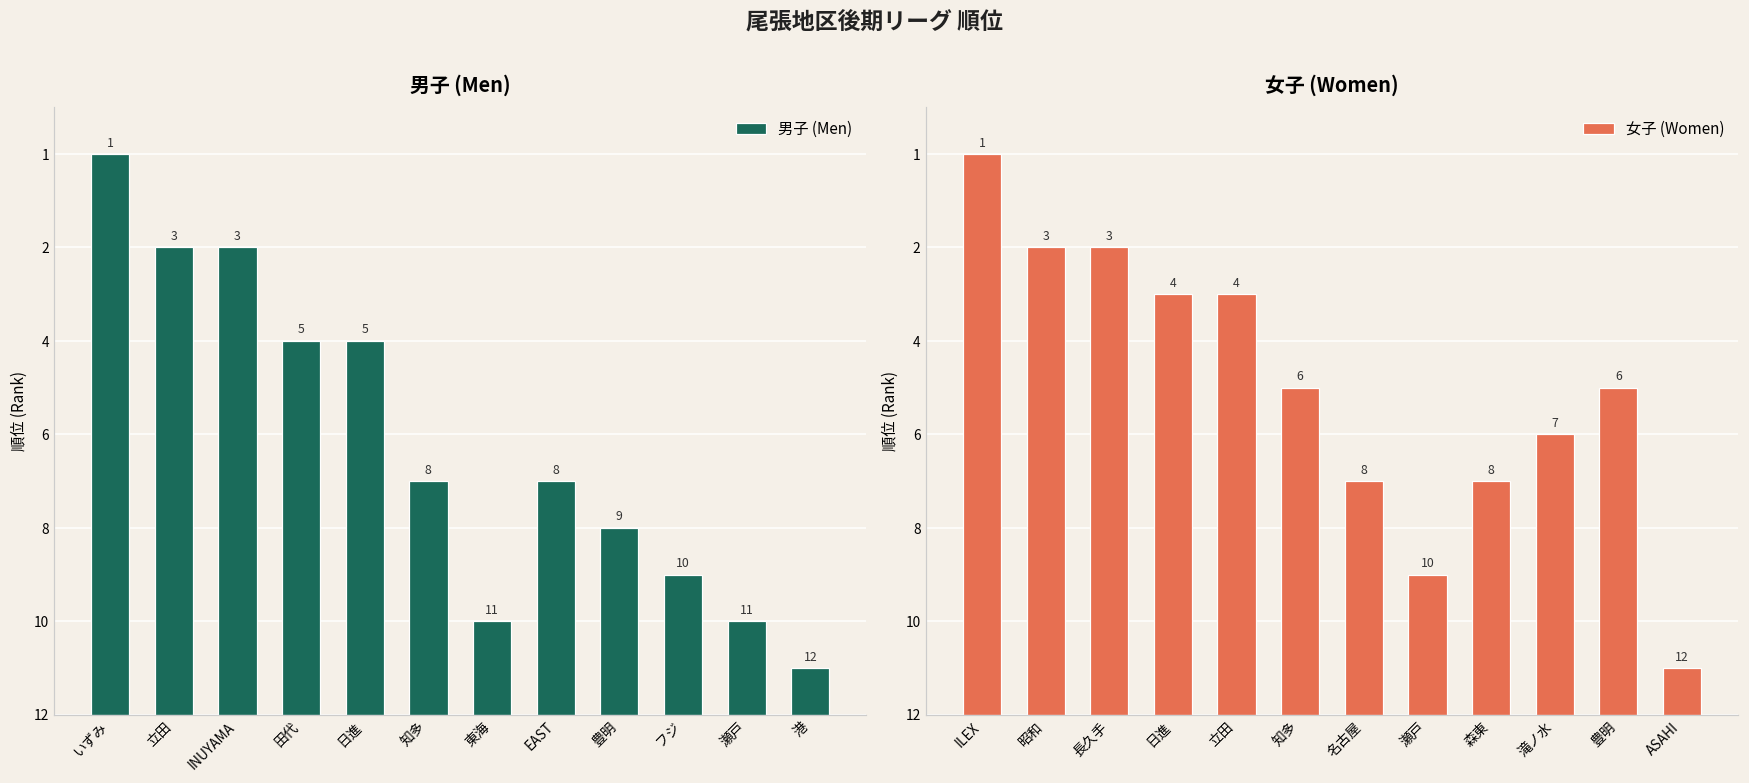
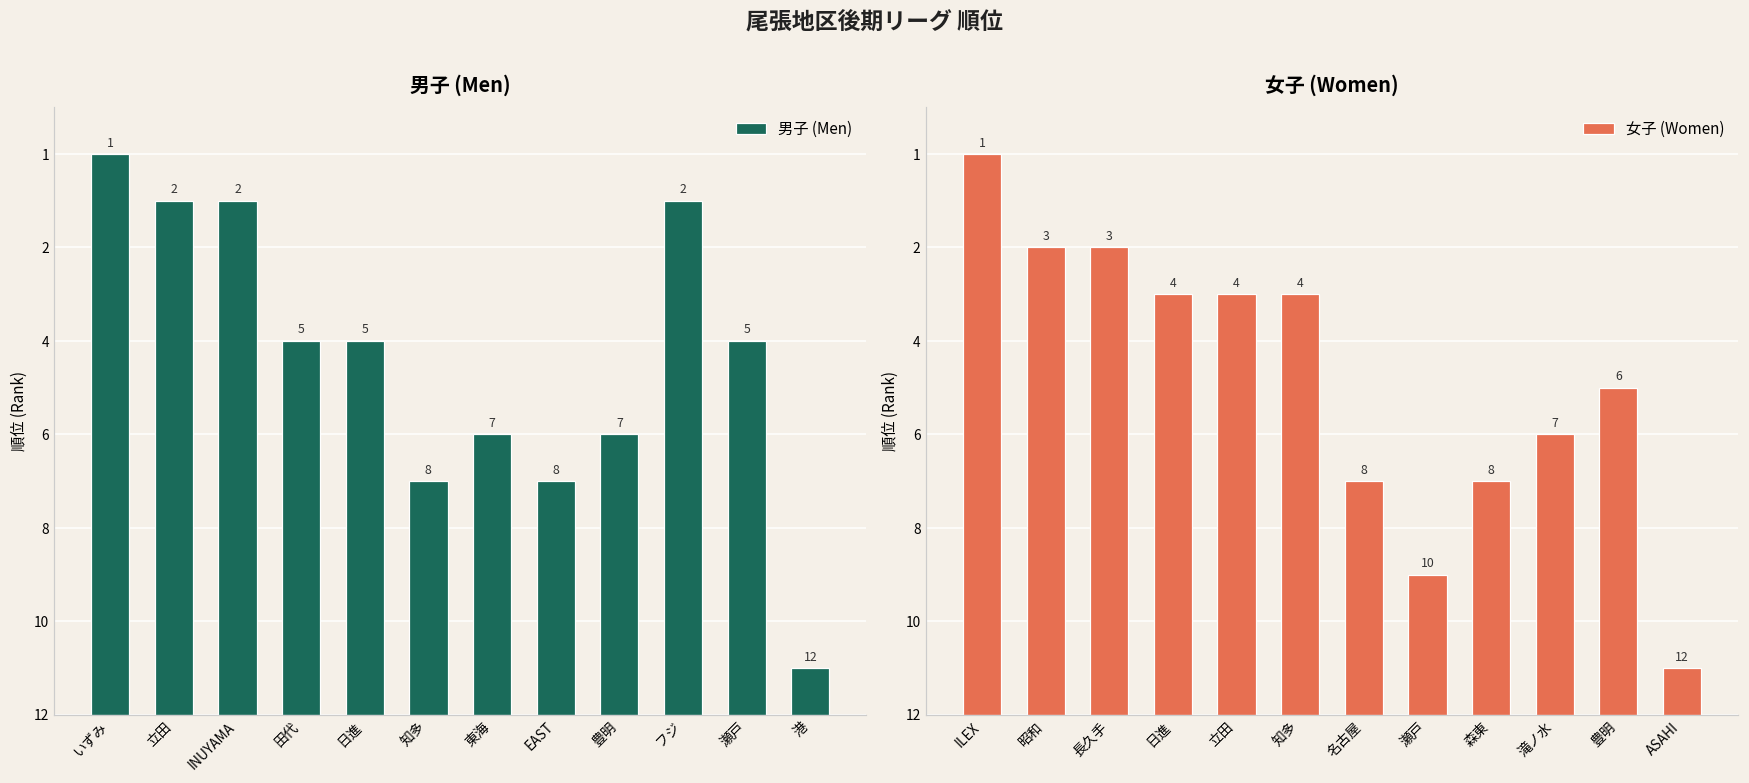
  {
    "男子 (Men)": {
-     "立田": 3,
-     "INUYAMA": 3,
-     "東海": 11,
-     "豊明": 9,
-     "フジ": 10,
-     "瀬戸": 11
+     "立田": 2,
+     "INUYAMA": 2,
+     "東海": 7,
+     "豊明": 7,
+     "フジ": 2,
+     "瀬戸": 5
    },
    "女子 (Women)": {
-     "知多": 6
+     "知多": 4
    }
  }
